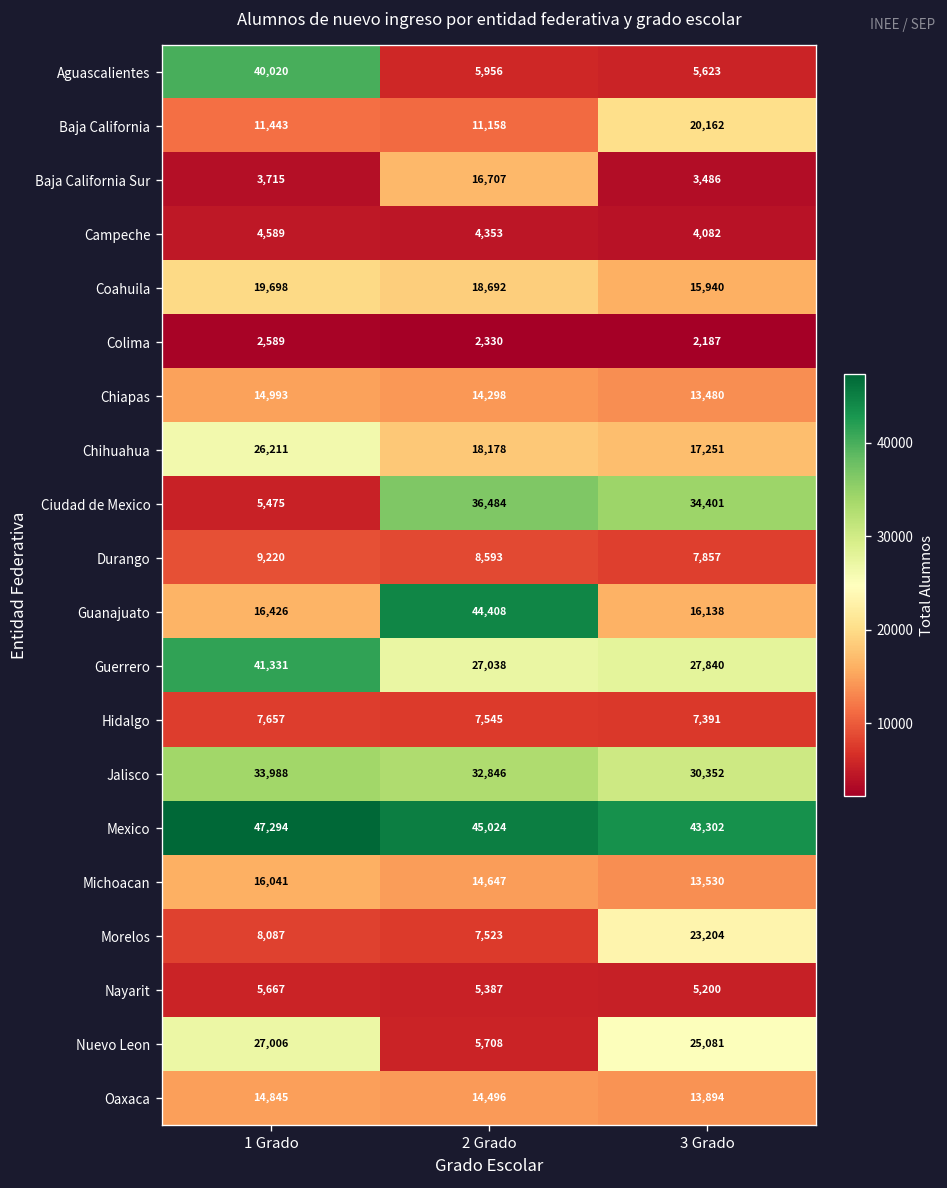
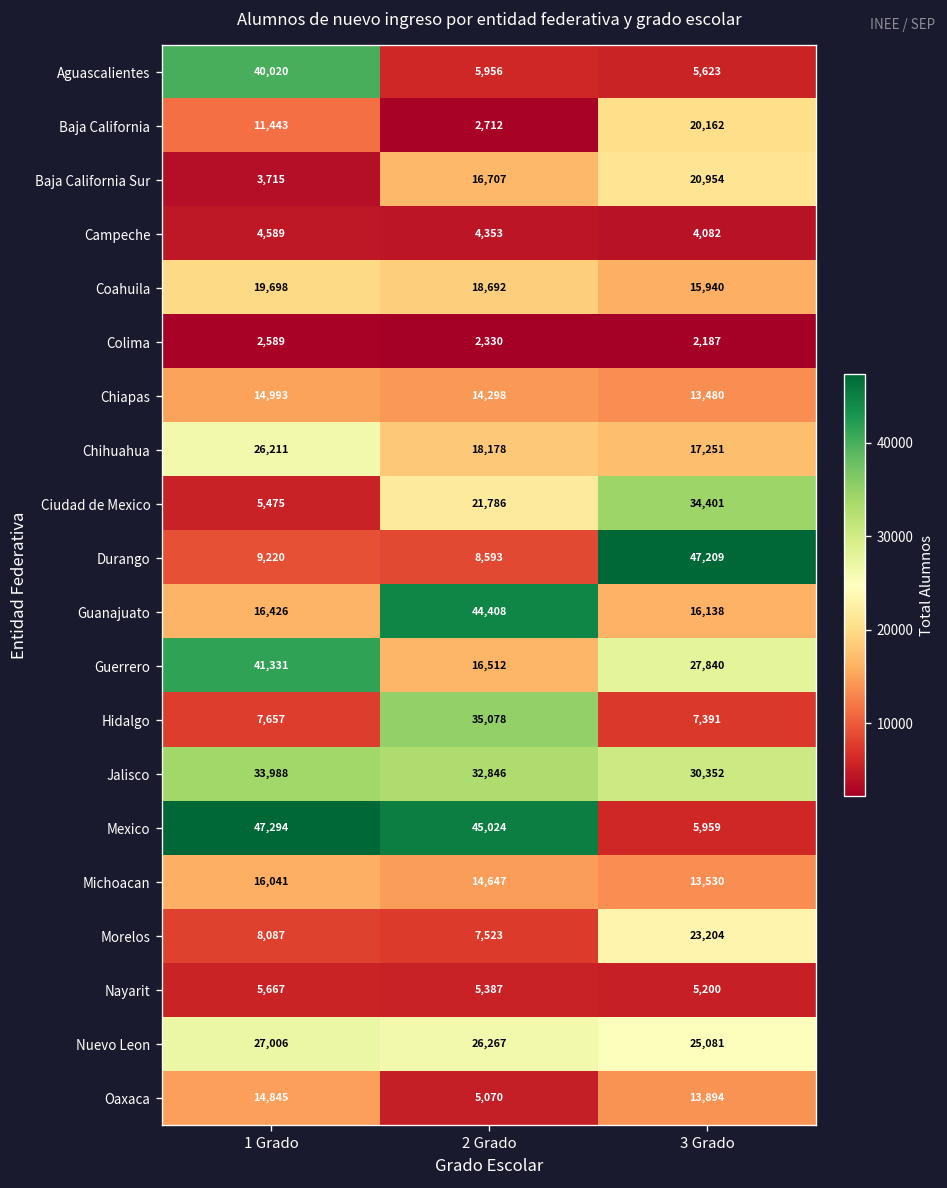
  {
    "Aguascalientes": {
      "1 Grado": "40,020",
      "2 Grado": "5,956",
      "3 Grado": "5,623"
    },
    "Baja California": {
      "1 Grado": "11,443",
-     "2 Grado": "11,158",
+     "2 Grado": "2,712",
      "3 Grado": "20,162"
    },
    "Baja California Sur": {
      "1 Grado": "3,715",
      "2 Grado": "16,707",
-     "3 Grado": "3,486"
+     "3 Grado": "20,954"
    },
    "Campeche": {
      "1 Grado": "4,589",
      "2 Grado": "4,353",
      "3 Grado": "4,082"
    },
    "Coahuila": {
      "1 Grado": "19,698",
      "2 Grado": "18,692",
      "3 Grado": "15,940"
    },
    "Colima": {
      "1 Grado": "2,589",
      "2 Grado": "2,330",
      "3 Grado": "2,187"
    },
    "Chiapas": {
      "1 Grado": "14,993",
      "2 Grado": "14,298",
      "3 Grado": "13,480"
    },
    "Chihuahua": {
      "1 Grado": "26,211",
      "2 Grado": "18,178",
      "3 Grado": "17,251"
    },
    "Ciudad de Mexico": {
      "1 Grado": "5,475",
-     "2 Grado": "36,484",
+     "2 Grado": "21,786",
      "3 Grado": "34,401"
    },
    "Durango": {
      "1 Grado": "9,220",
      "2 Grado": "8,593",
-     "3 Grado": "7,857"
+     "3 Grado": "47,209"
    },
    "Guanajuato": {
      "1 Grado": "16,426",
      "2 Grado": "44,408",
      "3 Grado": "16,138"
    },
    "Guerrero": {
      "1 Grado": "41,331",
-     "2 Grado": "27,038",
+     "2 Grado": "16,512",
      "3 Grado": "27,840"
    },
    "Hidalgo": {
      "1 Grado": "7,657",
-     "2 Grado": "7,545",
+     "2 Grado": "35,078",
      "3 Grado": "7,391"
    },
    "Jalisco": {
      "1 Grado": "33,988",
      "2 Grado": "32,846",
      "3 Grado": "30,352"
    },
    "Mexico": {
      "1 Grado": "47,294",
      "2 Grado": "45,024",
-     "3 Grado": "43,302"
+     "3 Grado": "5,959"
    },
    "Michoacan": {
      "1 Grado": "16,041",
      "2 Grado": "14,647",
      "3 Grado": "13,530"
    },
    "Morelos": {
      "1 Grado": "8,087",
      "2 Grado": "7,523",
      "3 Grado": "23,204"
    },
    "Nayarit": {
      "1 Grado": "5,667",
      "2 Grado": "5,387",
      "3 Grado": "5,200"
    },
    "Nuevo Leon": {
      "1 Grado": "27,006",
-     "2 Grado": "5,708",
+     "2 Grado": "26,267",
      "3 Grado": "25,081"
    },
    "Oaxaca": {
      "1 Grado": "14,845",
-     "2 Grado": "14,496",
+     "2 Grado": "5,070",
      "3 Grado": "13,894"
    }
  }
